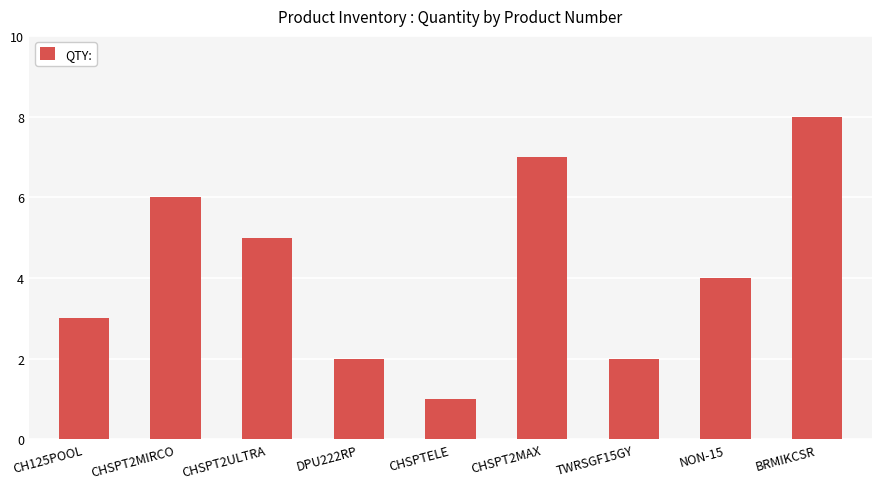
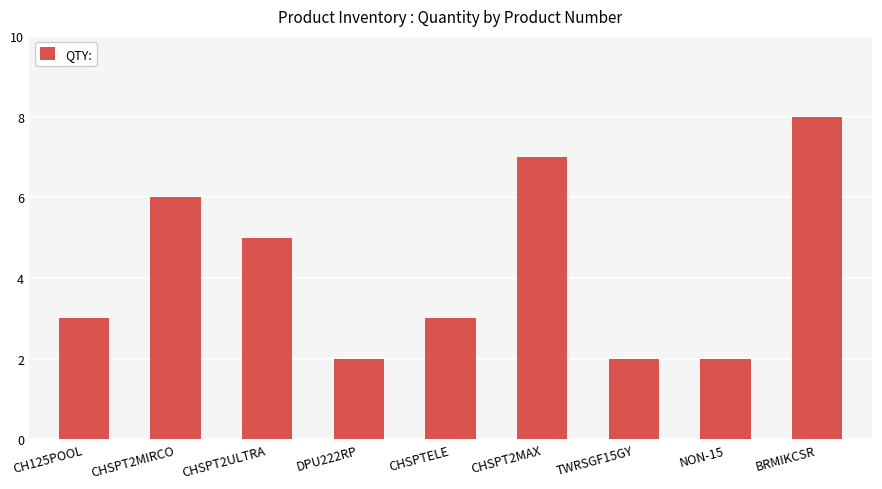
  {
    "CH125POOL": 3,
    "CHSPT2MIRCO": 6,
    "CHSPT2ULTRA": 5,
    "DPU222RP": 2,
-   "CHSPTELE": 1,
+   "CHSPTELE": 3,
    "CHSPT2MAX": 7,
    "TWRSGF15GY": 2,
-   "NON-15": 4,
+   "NON-15": 2,
    "BRMIKCSR": 8
  }
